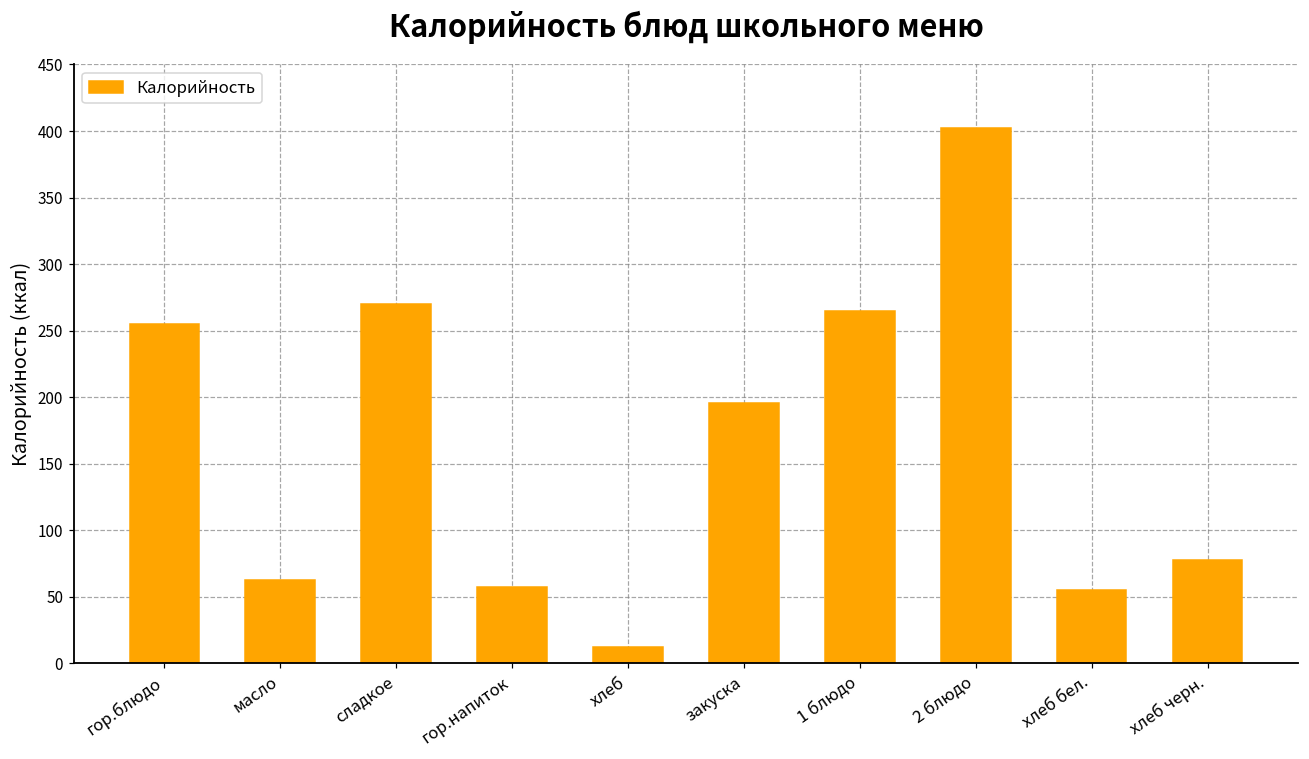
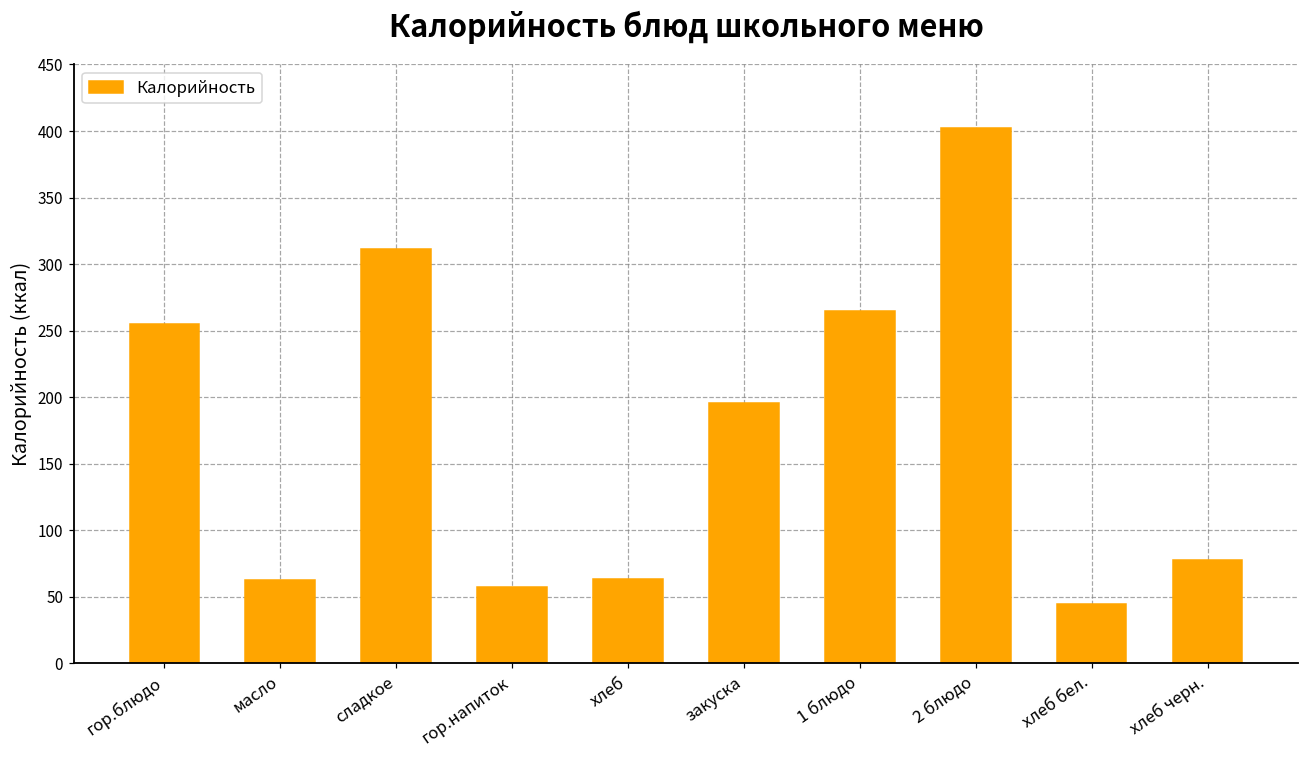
  {
    "гор.блюдо": 255,
    "масло": 63,
-   "сладкое": 270,
+   "сладкое": 311,
    "гор.напиток": 57,
-   "хлеб": 12,
+   "хлеб": 64,
    "закуска": 196,
    "1 блюдо": 265,
    "2 блюдо": 402,
-   "хлеб бел.": 55,
+   "хлеб бел.": 45,
    "хлеб черн.": 78
  }
